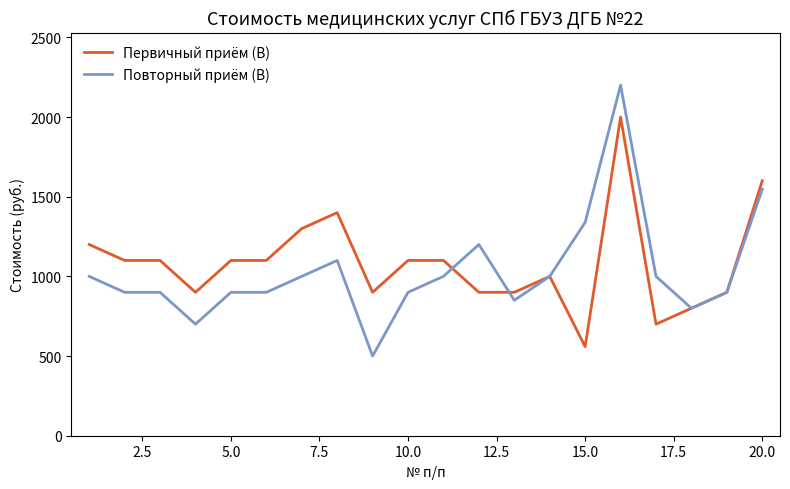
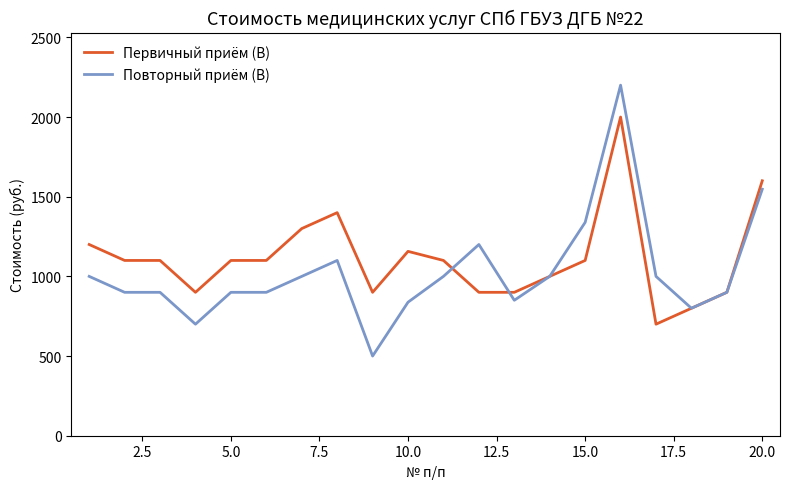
  {
    "Первичный приём (В)": {
      "5.0": 1100,
-     "10.0": 1100,
-     "15.0": 560,
+     "10.0": 1160,
+     "15.0": 1100,
      "20.0": 1600
    },
    "Повторный приём (В)": {
      "5.0": 900,
-     "10.0": 900,
+     "10.0": 840,
      "15.0": 1340,
      "20.0": 1550
    }
  }
